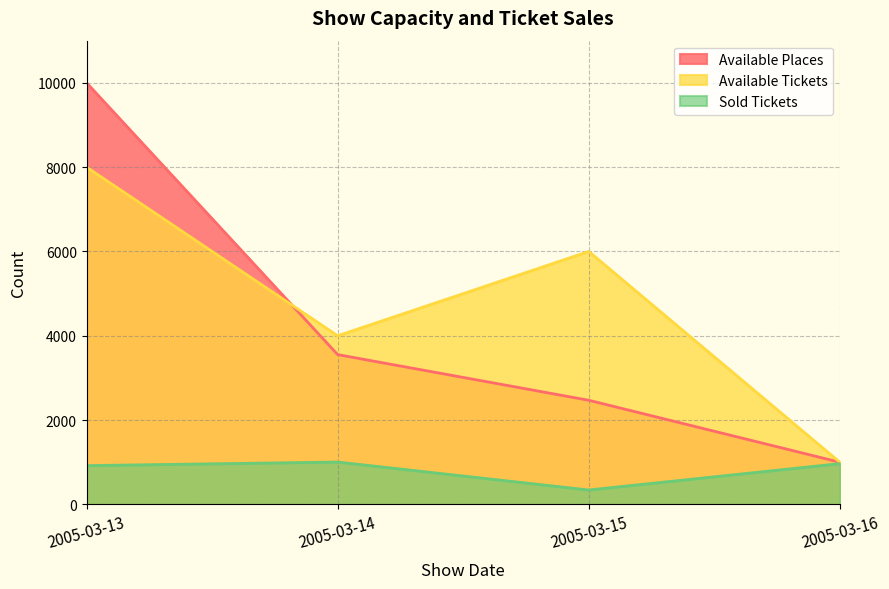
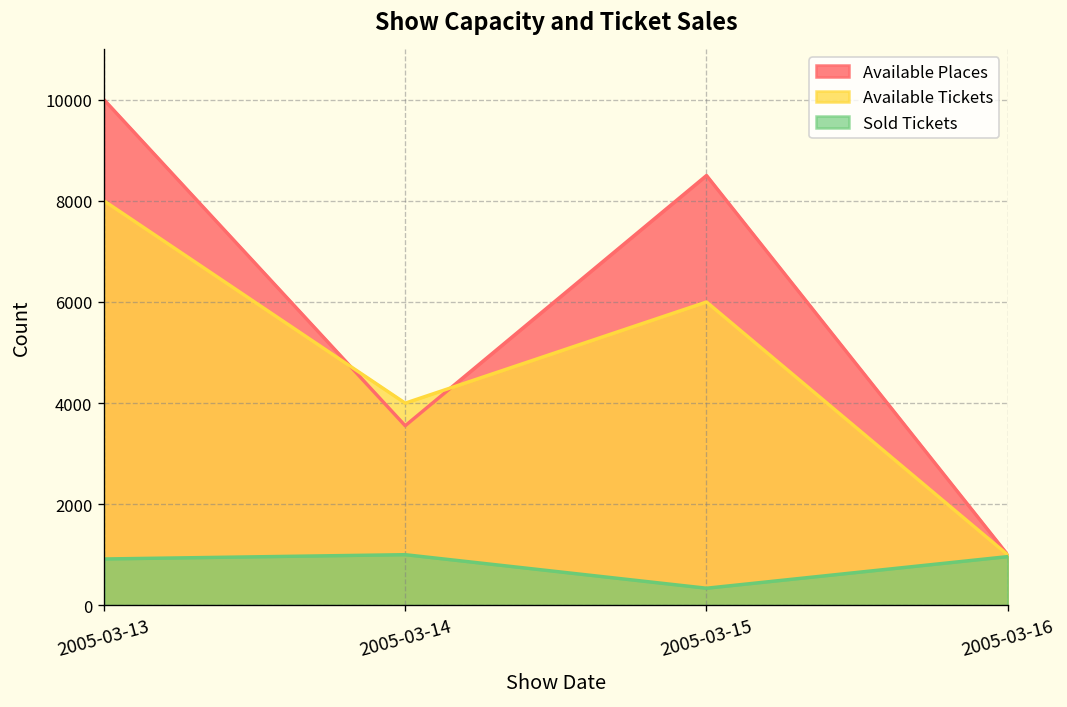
  {
    "Available Places": {
      "2005-03-13": 10000,
      "2005-03-14": 3600,
-     "2005-03-15": 2500
+     "2005-03-15": 8500
    },
    "Available Tickets": {
      "2005-03-13": 8000,
      "2005-03-14": 4000,
      "2005-03-15": 6000
    },
    "Sold Tickets": {
      "2005-03-13": 900,
      "2005-03-14": 1000,
      "2005-03-15": 300
    }
  }
